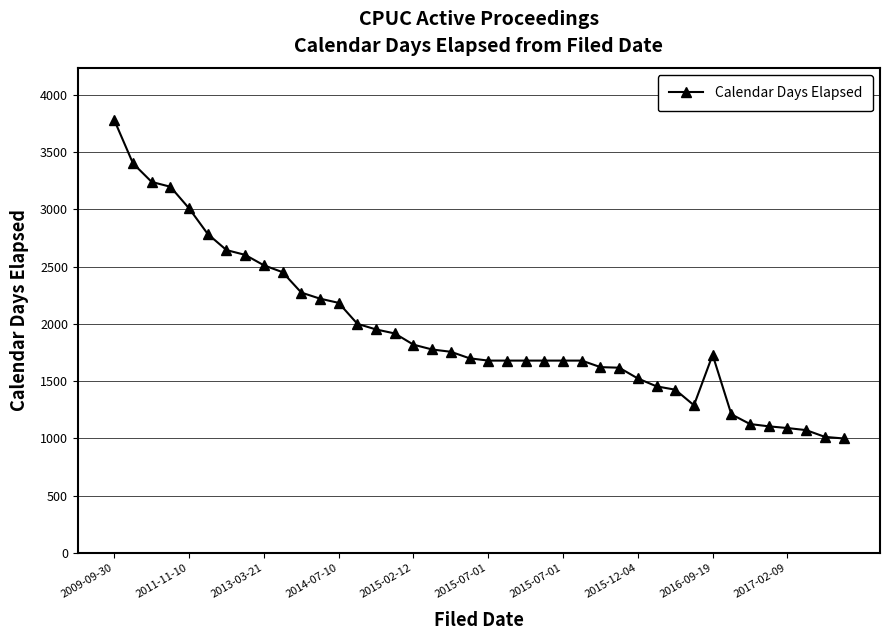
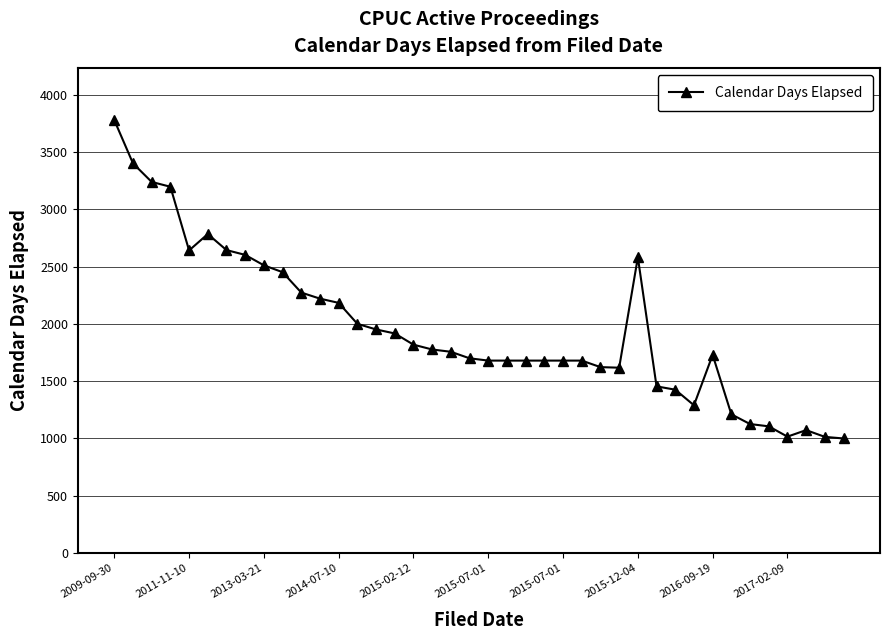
  {
    "2009-09-30": 3780,
-   "2011-11-10": 3010,
+   "2011-11-10": 2640,
    "2013-03-21": 2510,
    "2014-07-10": 2180,
    "2015-02-12": 1820,
-   "2015-12-04": 1520,
+   "2015-12-04": 2580,
    "2016-09-19": 1730,
-   "2017-02-09": 1090
+   "2017-02-09": 1020
  }
